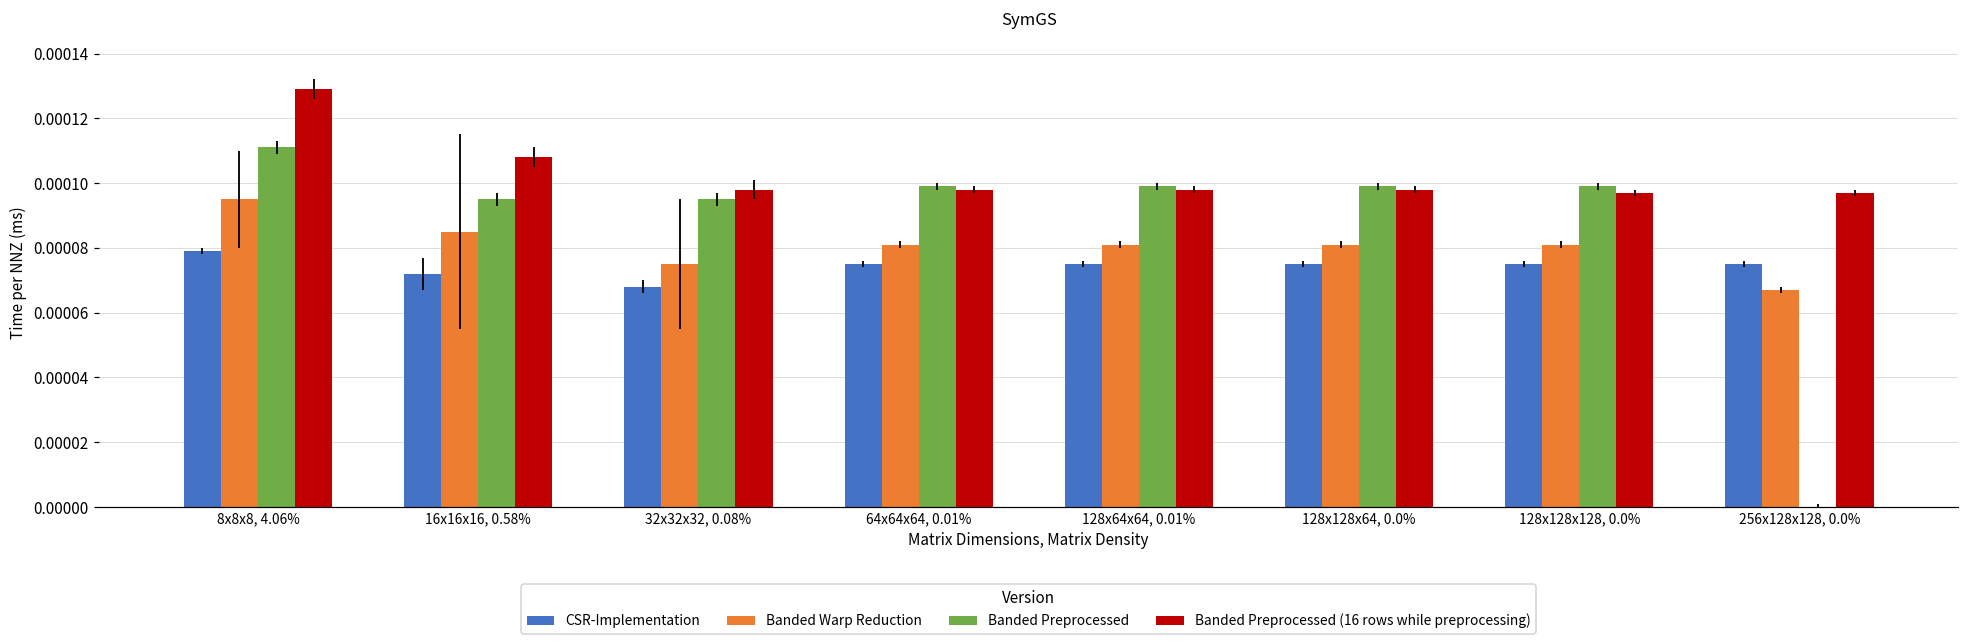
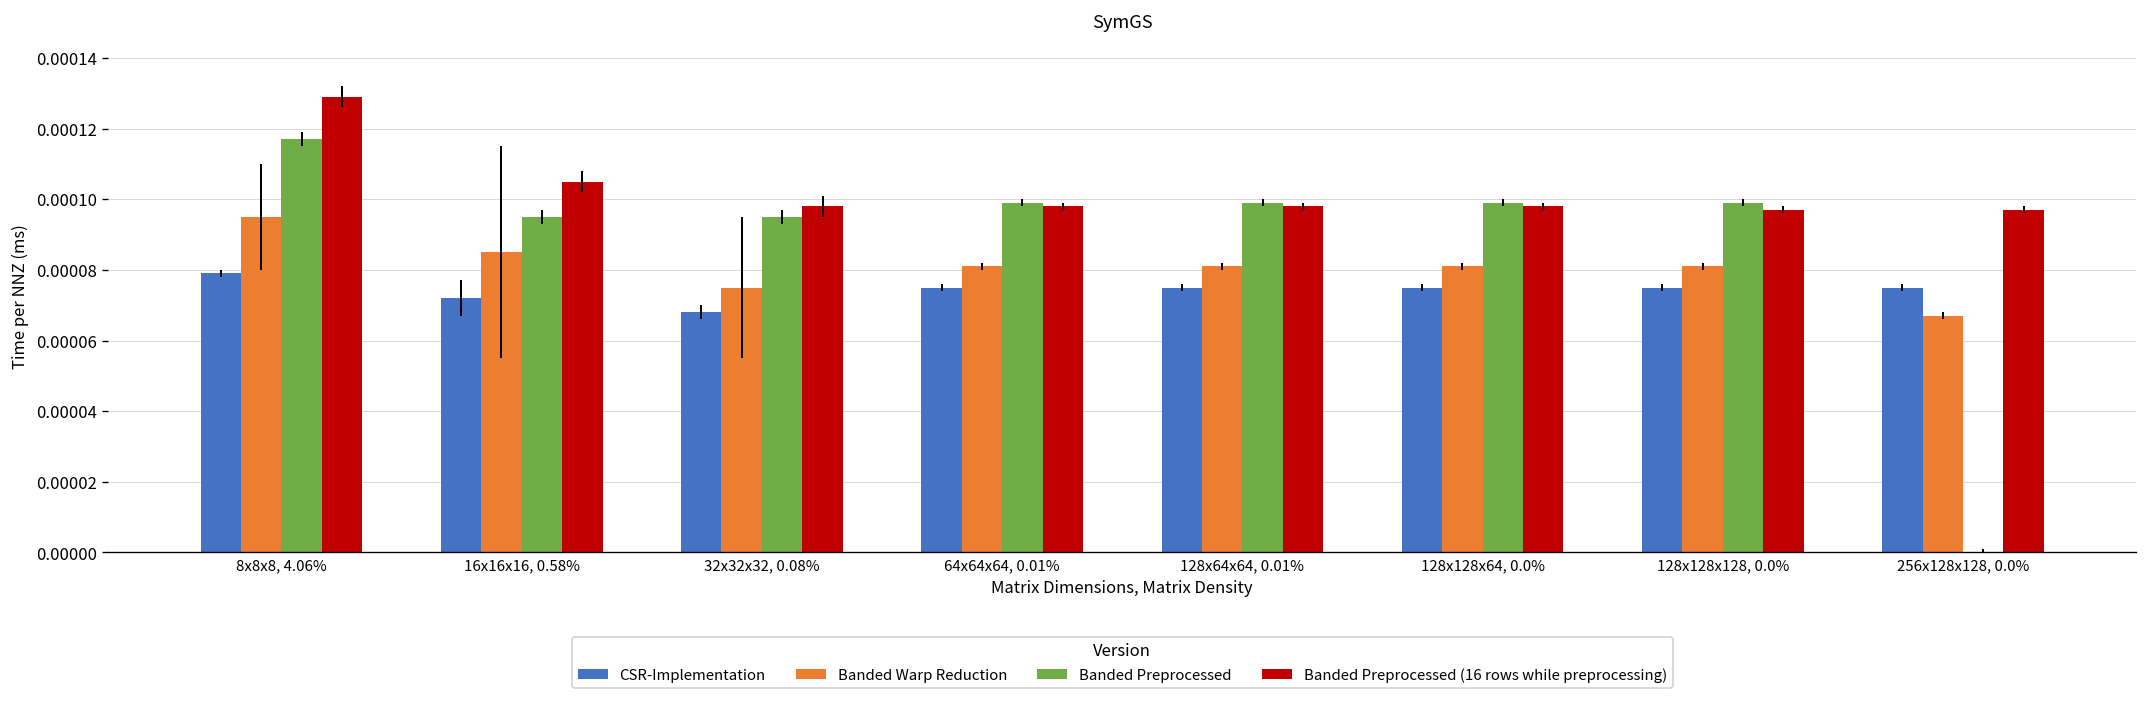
  {
    "CSR-Implementation": {
      "8x8x8, 4.06%": 0.000079,
      "16x16x16, 0.58%": 0.000072,
      "32x32x32, 0.08%": 0.000068,
      "64x64x64, 0.01%": 0.000075,
      "128x64x64, 0.01%": 0.000075,
      "128x128x64, 0.0%": 0.000075,
      "128x128x128, 0.0%": 0.000075,
      "256x128x128, 0.0%": 0.000075
    },
    "Banded Warp Reduction": {
      "8x8x8, 4.06%": 0.000095,
      "16x16x16, 0.58%": 0.000085,
      "32x32x32, 0.08%": 0.000075,
      "64x64x64, 0.01%": 0.000081,
      "128x64x64, 0.01%": 0.000081,
      "128x128x64, 0.0%": 0.000081,
      "128x128x128, 0.0%": 0.000081,
      "256x128x128, 0.0%": 0.000067
    },
    "Banded Preprocessed": {
-     "8x8x8, 4.06%": 0.000111,
+     "8x8x8, 4.06%": 0.000117,
      "16x16x16, 0.58%": 0.000095,
      "32x32x32, 0.08%": 0.000095,
      "64x64x64, 0.01%": 0.000099,
      "128x64x64, 0.01%": 0.000099,
      "128x128x64, 0.0%": 0.000099,
      "128x128x128, 0.0%": 0.000099,
      "256x128x128, 0.0%": 0.000000
    },
    "Banded Preprocessed (16 rows while preprocessing)": {
      "8x8x8, 4.06%": 0.000129,
-     "16x16x16, 0.58%": 0.000108,
+     "16x16x16, 0.58%": 0.000105,
      "32x32x32, 0.08%": 0.000098,
      "64x64x64, 0.01%": 0.000098,
      "128x64x64, 0.01%": 0.000098,
      "128x128x64, 0.0%": 0.000098,
      "128x128x128, 0.0%": 0.000097,
      "256x128x128, 0.0%": 0.000097
    }
  }
